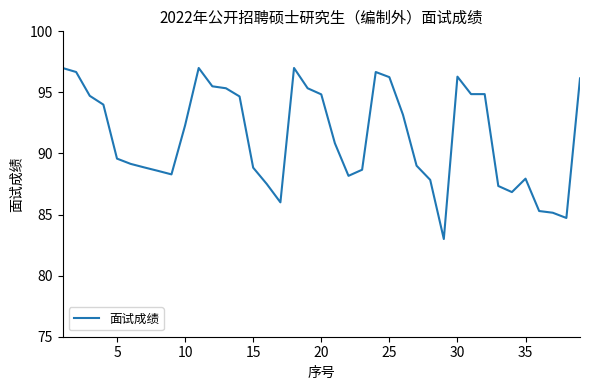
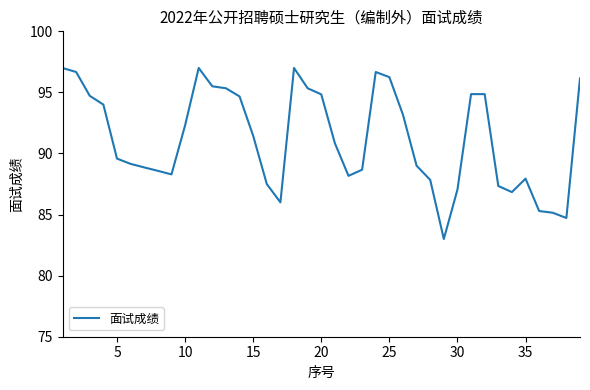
  {
    "5": 89.6,
    "10": 92.3,
-   "15": 88.8,
+   "15": 91.5,
    "20": 94.8,
    "25": 96.3,
-   "30": 96.3,
+   "30": 87.0,
    "35": 87.9
  }
